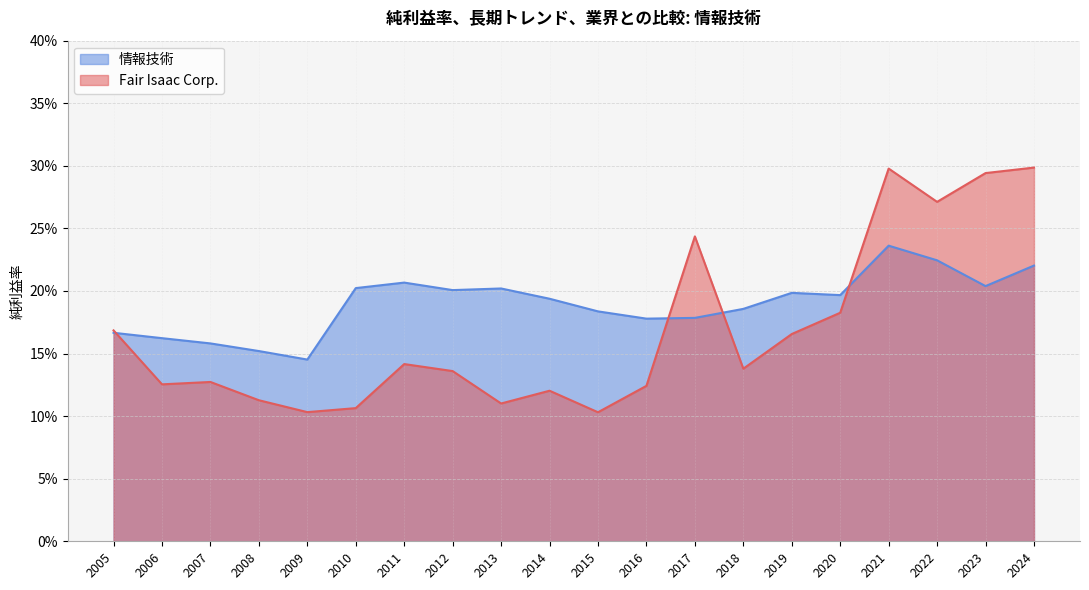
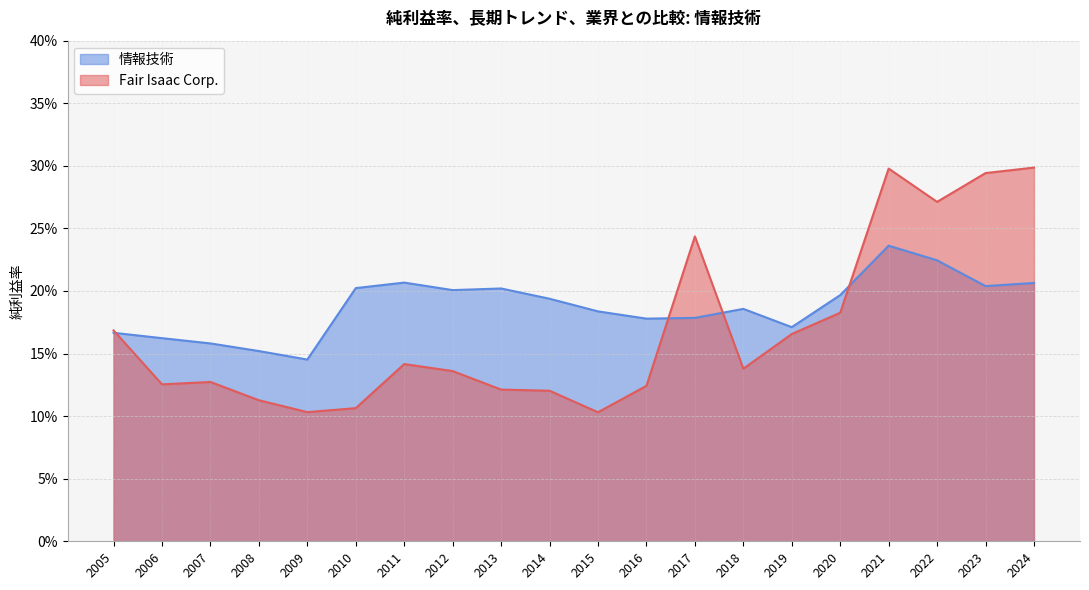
  {
    "情報技術": {
      "2006": "16.2%",
      "2007": "15.8%",
      "2008": "15.2%",
      "2009": "14.5%",
      "2010": "20.2%",
      "2011": "20.7%",
      "2012": "20.1%",
      "2013": "20.2%",
      "2014": "19.4%",
      "2015": "18.4%",
      "2016": "17.8%",
      "2017": "17.8%",
      "2018": "18.6%",
-     "2019": "19.9%",
+     "2019": "17.1%",
      "2020": "19.7%",
      "2021": "23.6%",
      "2022": "22.5%",
      "2023": "20.4%",
-     "2024": "22.0%"
+     "2024": "20.6%"
    },
    "Fair Isaac Corp.": {
      "2006": "12.5%",
      "2007": "12.7%",
      "2008": "11.3%",
      "2009": "10.3%",
      "2010": "10.6%",
      "2011": "14.2%",
      "2012": "13.6%",
-     "2013": "11.0%",
+     "2013": "12.1%",
      "2014": "12.0%",
      "2015": "10.3%",
      "2016": "12.4%",
      "2017": "24.4%",
      "2018": "13.8%",
      "2019": "16.6%",
      "2020": "18.3%",
      "2021": "29.8%",
      "2022": "27.1%",
      "2023": "29.4%",
      "2024": "29.9%"
    }
  }
